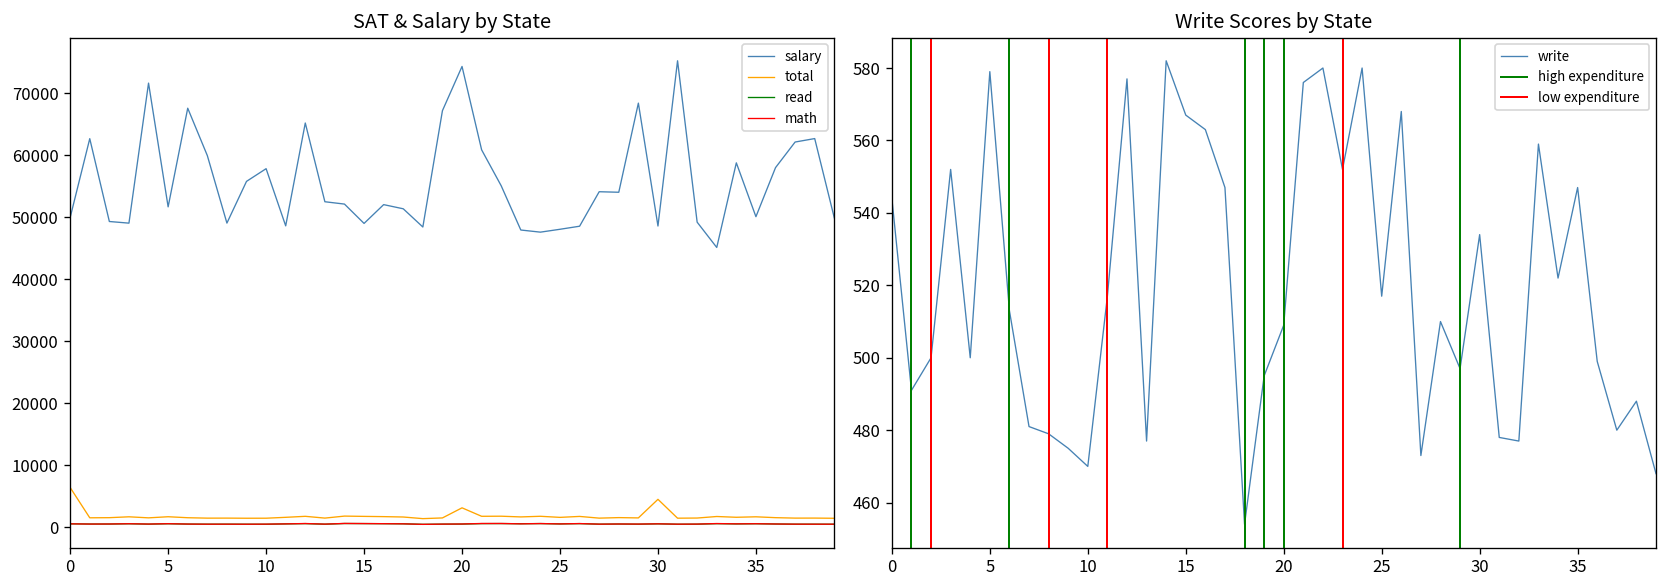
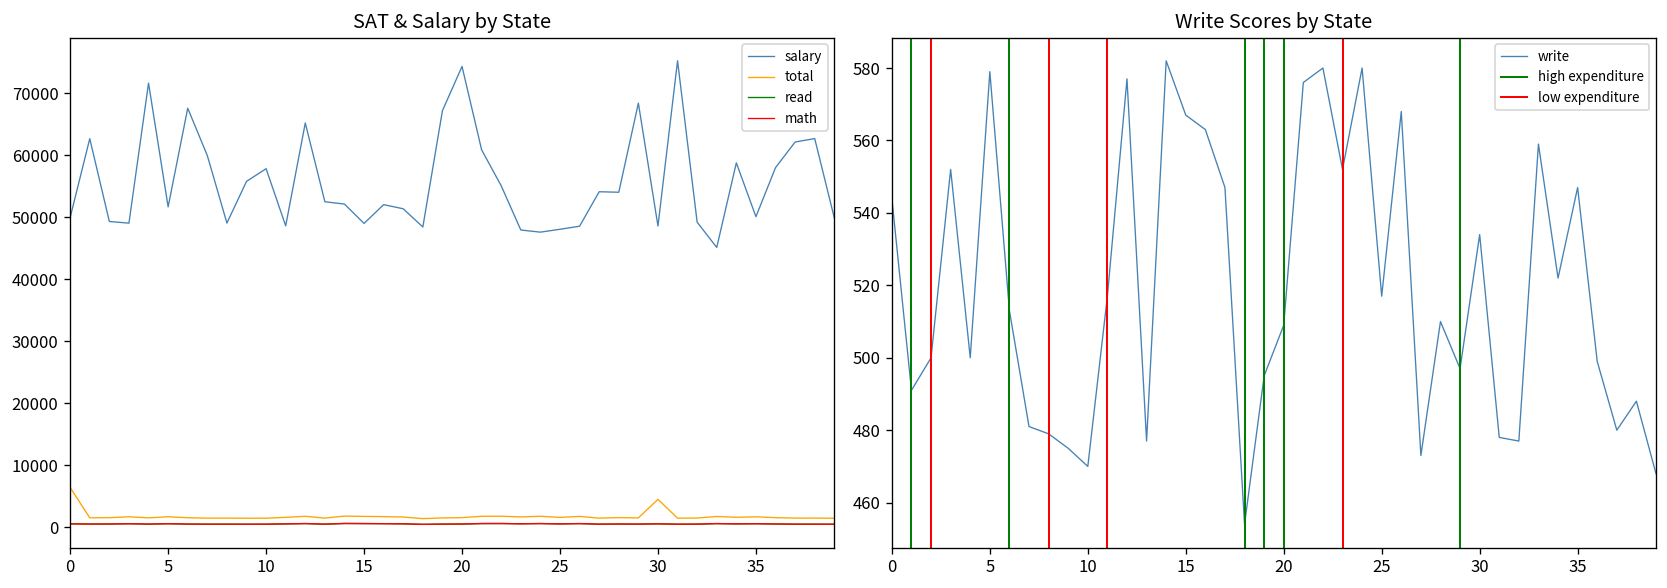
  {
    "SAT & Salary by State": {
      "salary": {
        "0": 50000,
        "5": 52000,
        "10": 58000,
        "15": 49000,
        "20": 74000,
        "25": 48000,
        "30": 49000,
        "35": 50000
      },
      "total": {
        "0": 6000,
        "5": 2000,
        "10": 1000,
        "15": 2000,
-       "20": 3000,
+       "20": 2000,
        "25": 2000,
        "30": 5000,
        "35": 2000
      }
    },
    "Write Scores by State": {
      "0": 544,
      "5": 579,
      "10": 470,
      "15": 567,
      "20": 509,
      "25": 517,
      "30": 534,
      "35": 547
    }
  }
